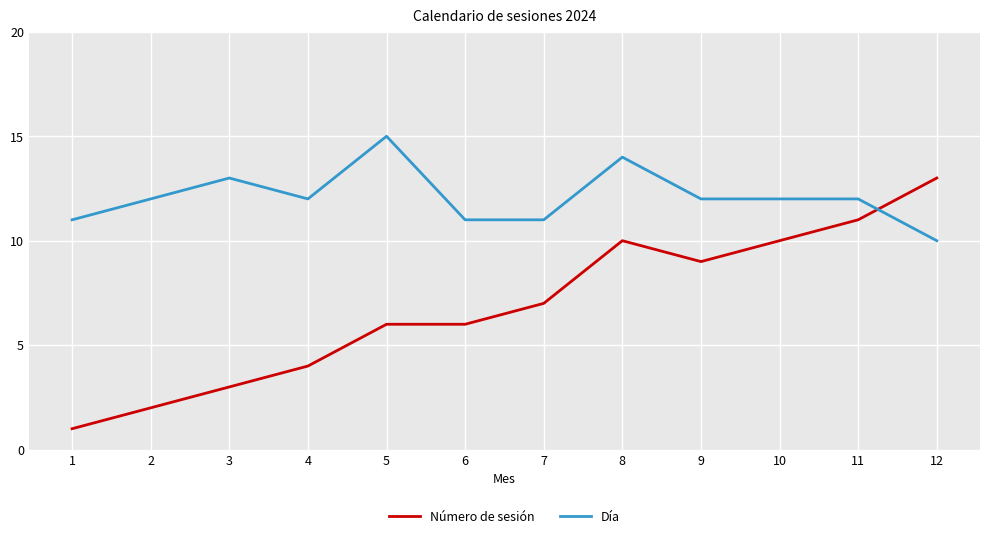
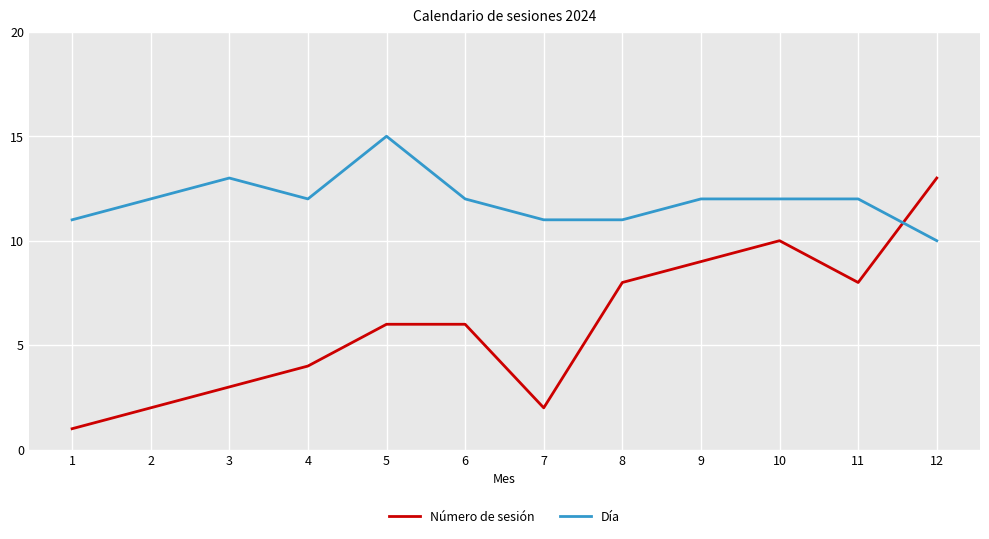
  {
    "Número de sesión": {
      "1": 1,
      "2": 2,
      "3": 3,
      "4": 4,
      "5": 6,
      "6": 6,
-     "7": 7,
-     "8": 10,
+     "7": 2,
+     "8": 8,
      "9": 9,
      "10": 10,
-     "11": 11,
+     "11": 8,
      "12": 13
    },
    "Día": {
      "1": 11,
      "2": 12,
      "3": 13,
      "4": 12,
      "5": 15,
-     "6": 11,
+     "6": 12,
      "7": 11,
-     "8": 14,
+     "8": 11,
      "9": 12,
      "10": 12,
      "11": 12,
      "12": 10
    }
  }
